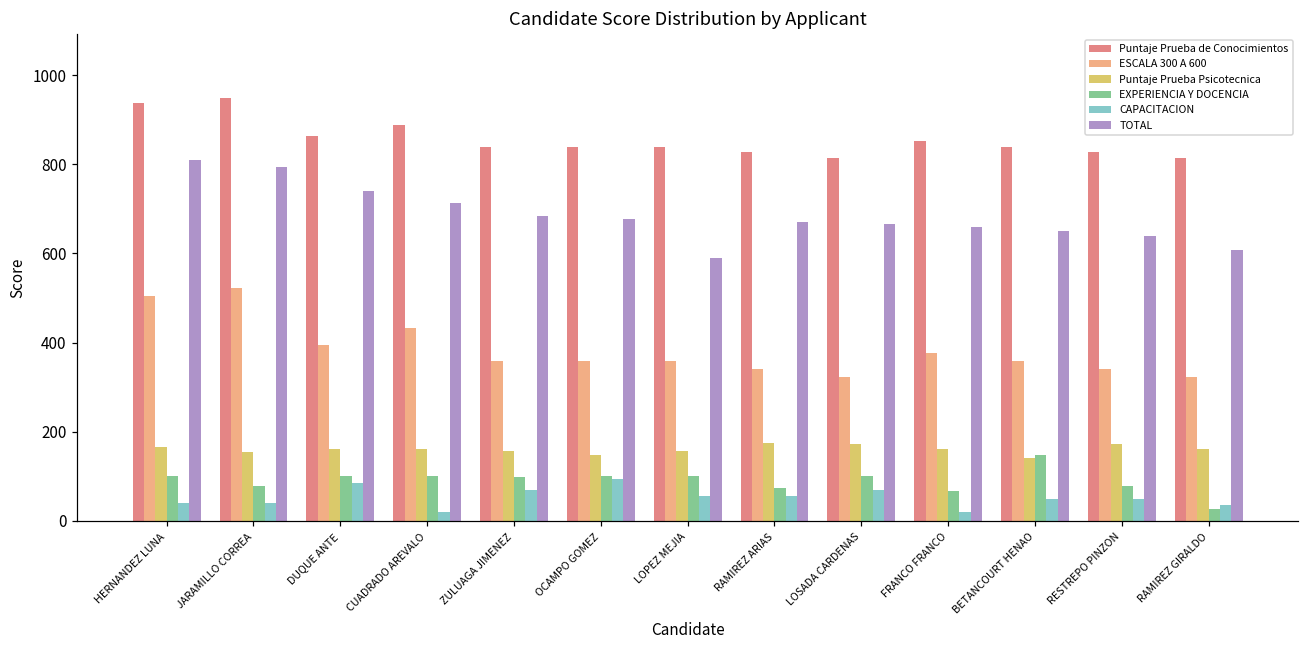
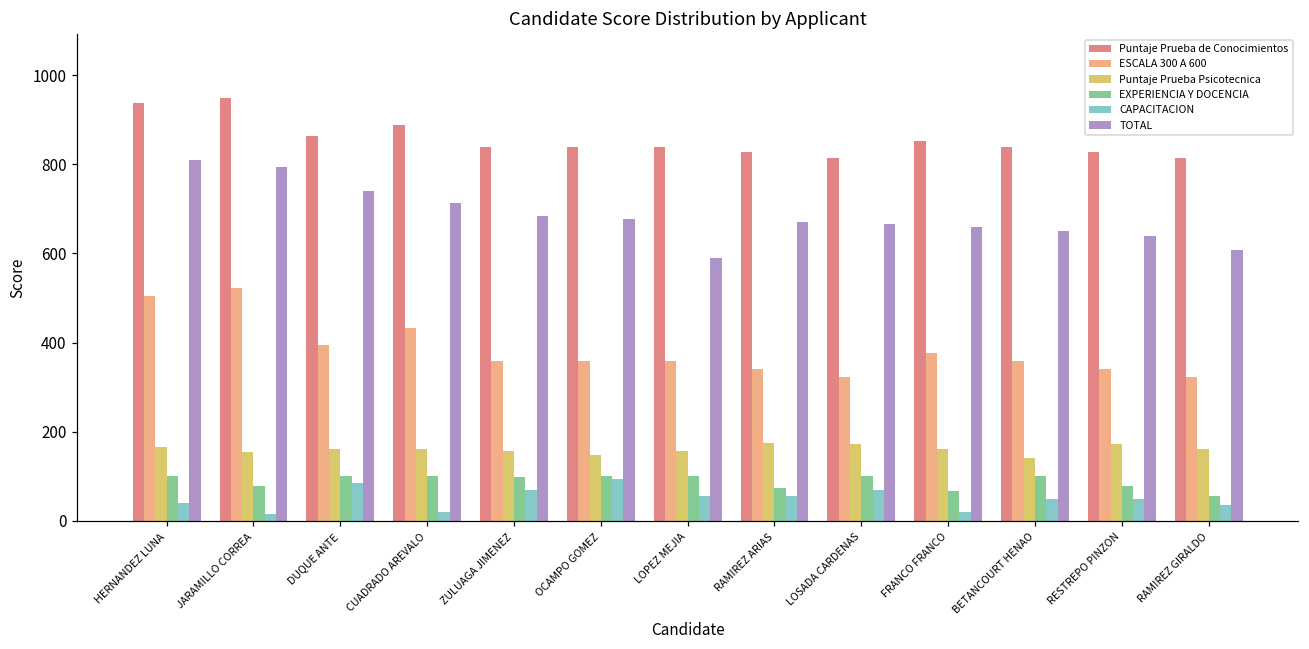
  {
    "EXPERIENCIA Y DOCENCIA": {
      "HERNANDEZ LUNA": 100,
      "JARAMILLO CORREA": 80,
      "DUQUE ANTE": 100,
      "CUADRADO AREVALO": 100,
      "ZULUAGA JIMENEZ": 100,
      "OCAMPO GOMEZ": 100,
      "LOPEZ MEJIA": 100,
      "RAMIREZ ARIAS": 70,
      "LOSADA CARDENAS": 100,
      "FRANCO FRANCO": 70,
-     "BETANCOURT HENAO": 150,
+     "BETANCOURT HENAO": 100,
      "RESTREPO PINZON": 80,
-     "RAMIREZ GIRALDO": 30
+     "RAMIREZ GIRALDO": 60
    },
    "CAPACITACION": {
      "HERNANDEZ LUNA": 40,
-     "JARAMILLO CORREA": 40,
+     "JARAMILLO CORREA": 20,
      "DUQUE ANTE": 90,
      "CUADRADO AREVALO": 20,
      "ZULUAGA JIMENEZ": 70,
      "OCAMPO GOMEZ": 90,
      "LOPEZ MEJIA": 60,
      "RAMIREZ ARIAS": 60,
      "LOSADA CARDENAS": 70,
      "FRANCO FRANCO": 20,
      "BETANCOURT HENAO": 50,
      "RESTREPO PINZON": 50,
      "RAMIREZ GIRALDO": 40
    },
    "TOTAL": {
      "HERNANDEZ LUNA": 810,
      "JARAMILLO CORREA": 790,
      "DUQUE ANTE": 740,
      "CUADRADO AREVALO": 710,
      "ZULUAGA JIMENEZ": 680,
      "OCAMPO GOMEZ": 680,
      "LOPEZ MEJIA": 590,
      "RAMIREZ ARIAS": 670,
      "LOSADA CARDENAS": 670,
      "FRANCO FRANCO": 660,
      "BETANCOURT HENAO": 650,
      "RESTREPO PINZON": 640,
      "RAMIREZ GIRALDO": 610
    }
  }
